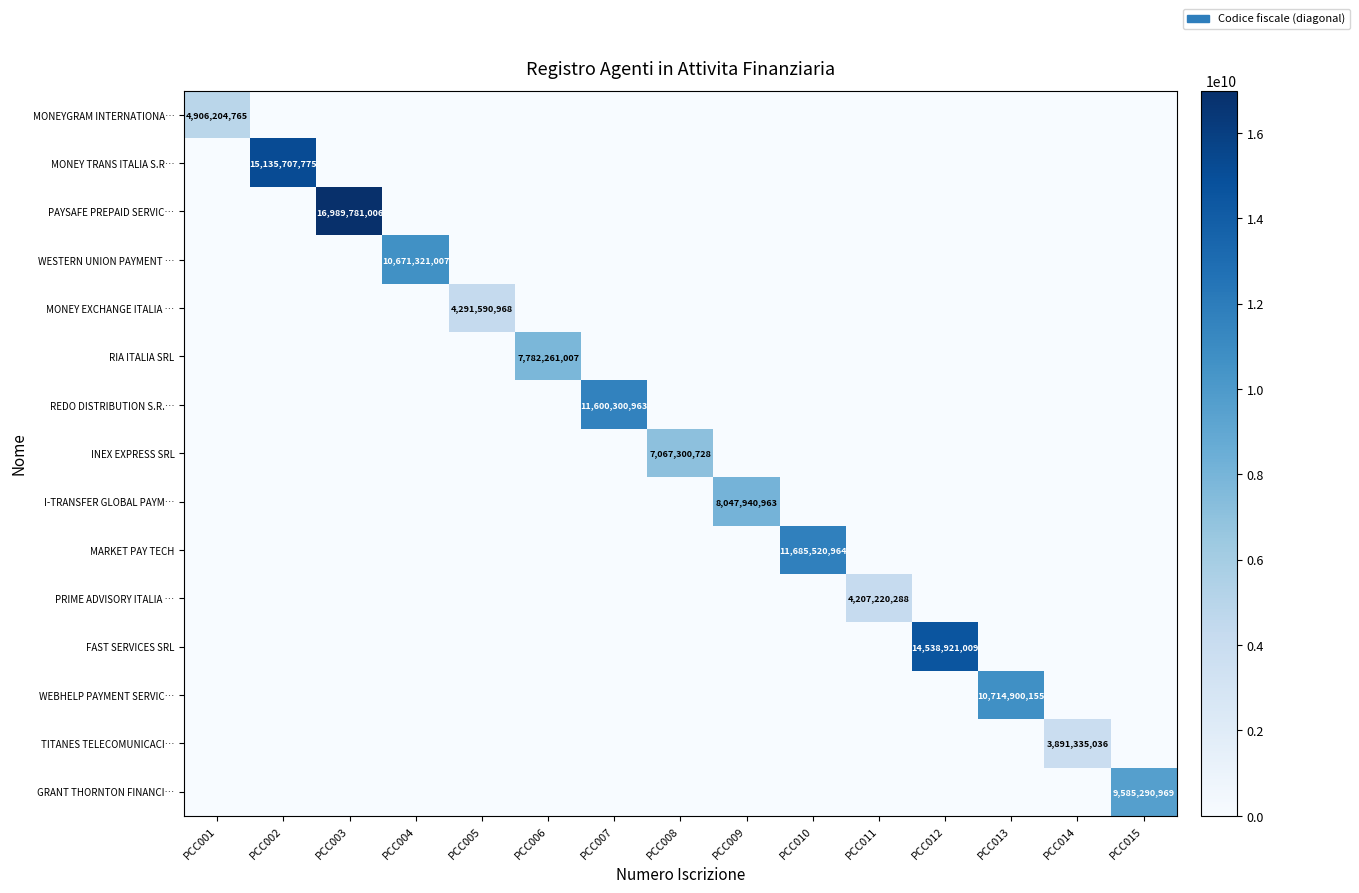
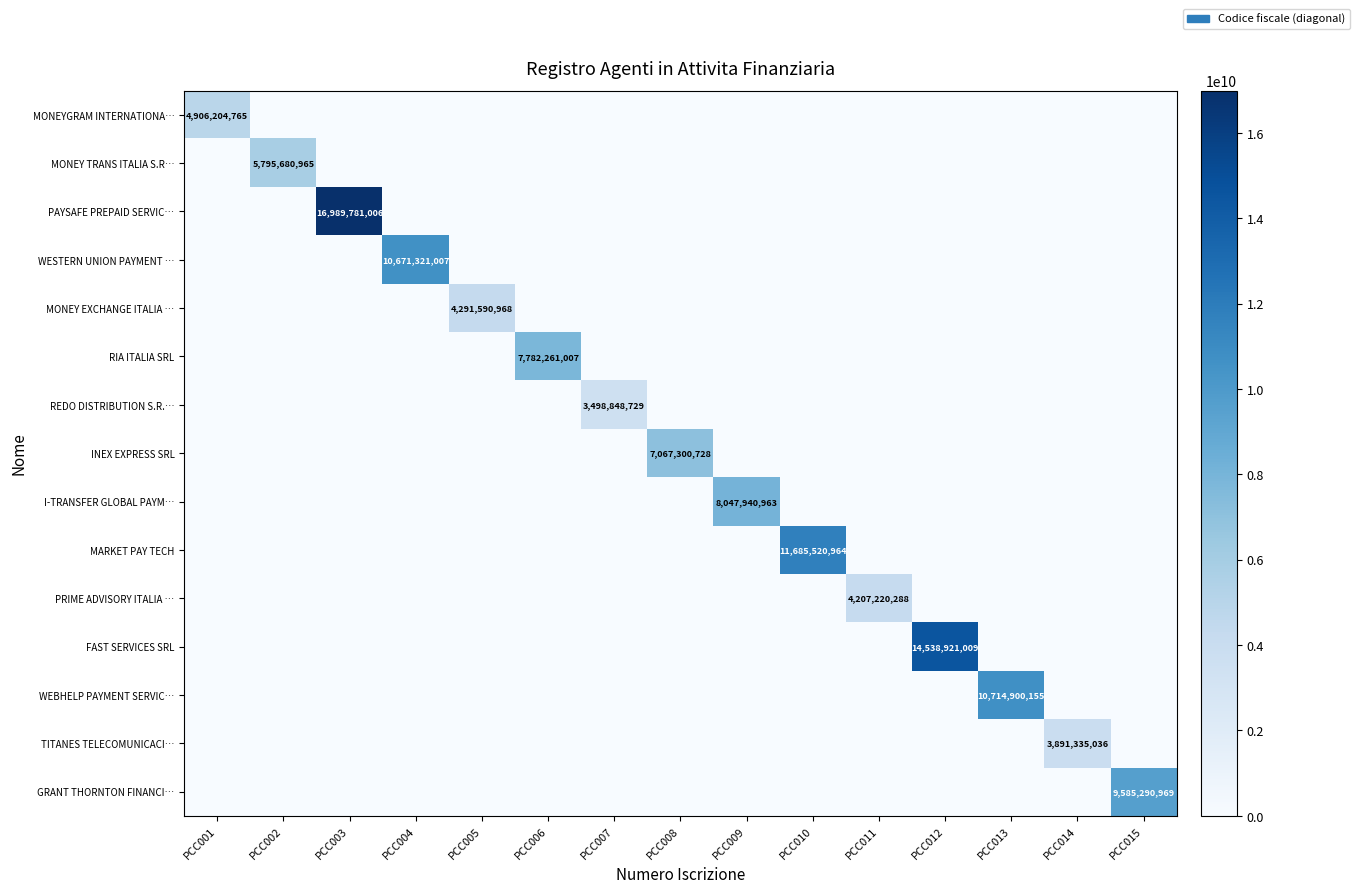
  {
    "MONEYGRAM INTERNATIONA…": {
      "PCC001": "4,906,204,765"
    },
    "MONEY TRANS ITALIA S.R…": {
-     "PCC002": "15,135,707,775"
+     "PCC002": "5,795,680,965"
    },
    "PAYSAFE PREPAID SERVIC…": {
      "PCC003": "16,989,781,006"
    },
    "WESTERN UNION PAYMENT …": {
      "PCC004": "10,671,321,007"
    },
    "MONEY EXCHANGE ITALIA …": {
      "PCC005": "4,291,590,968"
    },
    "RIA ITALIA SRL": {
      "PCC006": "7,782,261,007"
    },
    "REDO DISTRIBUTION S.R.…": {
-     "PCC007": "11,600,300,963"
+     "PCC007": "3,498,848,729"
    },
    "INEX EXPRESS SRL": {
      "PCC008": "7,067,300,728"
    },
    "I-TRANSFER GLOBAL PAYM…": {
      "PCC009": "8,047,940,963"
    },
    "MARKET PAY TECH": {
      "PCC010": "11,685,520,964"
    },
    "PRIME ADVISORY ITALIA …": {
      "PCC011": "4,207,220,288"
    },
    "FAST SERVICES SRL": {
      "PCC012": "14,538,921,009"
    },
    "WEBHELP PAYMENT SERVIC…": {
      "PCC013": "10,714,900,155"
    },
    "TITANES TELECOMUNICACI…": {
      "PCC014": "3,891,335,036"
    },
    "GRANT THORNTON FINANCI…": {
      "PCC015": "9,585,290,969"
    }
  }
